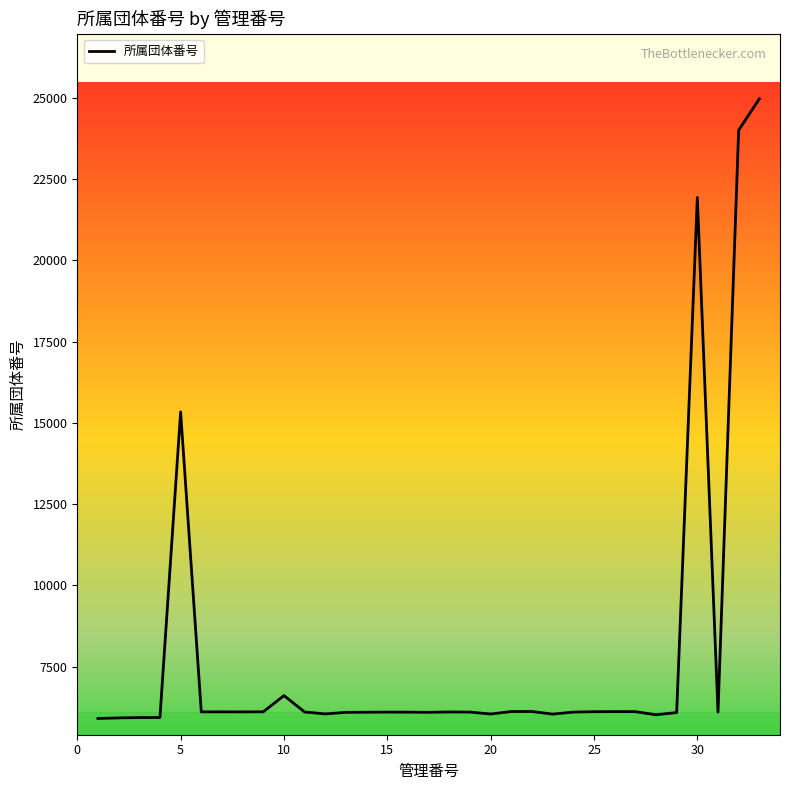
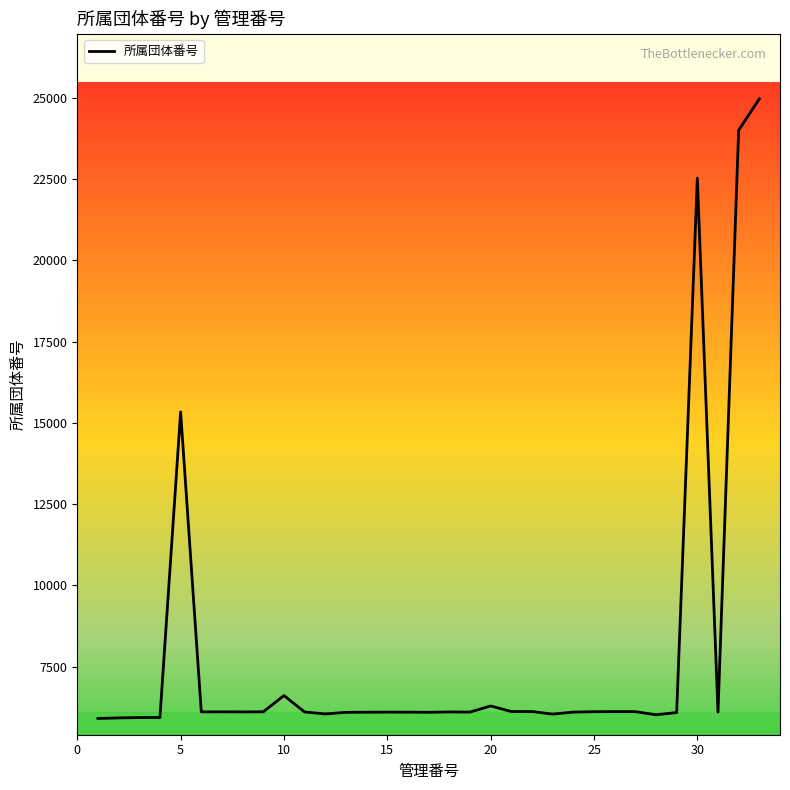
  {
    "5": 15300,
    "10": 6600,
    "15": 6100,
-   "20": 6000,
+   "20": 6300,
    "25": 6100,
-   "30": 21900
+   "30": 22500
  }
